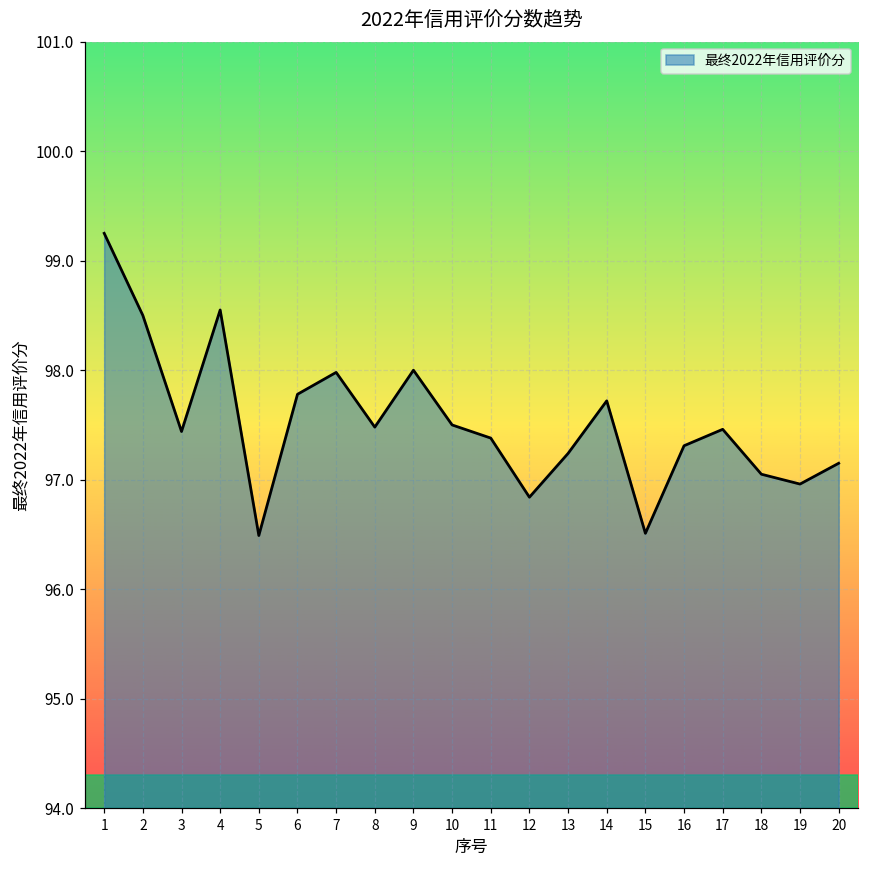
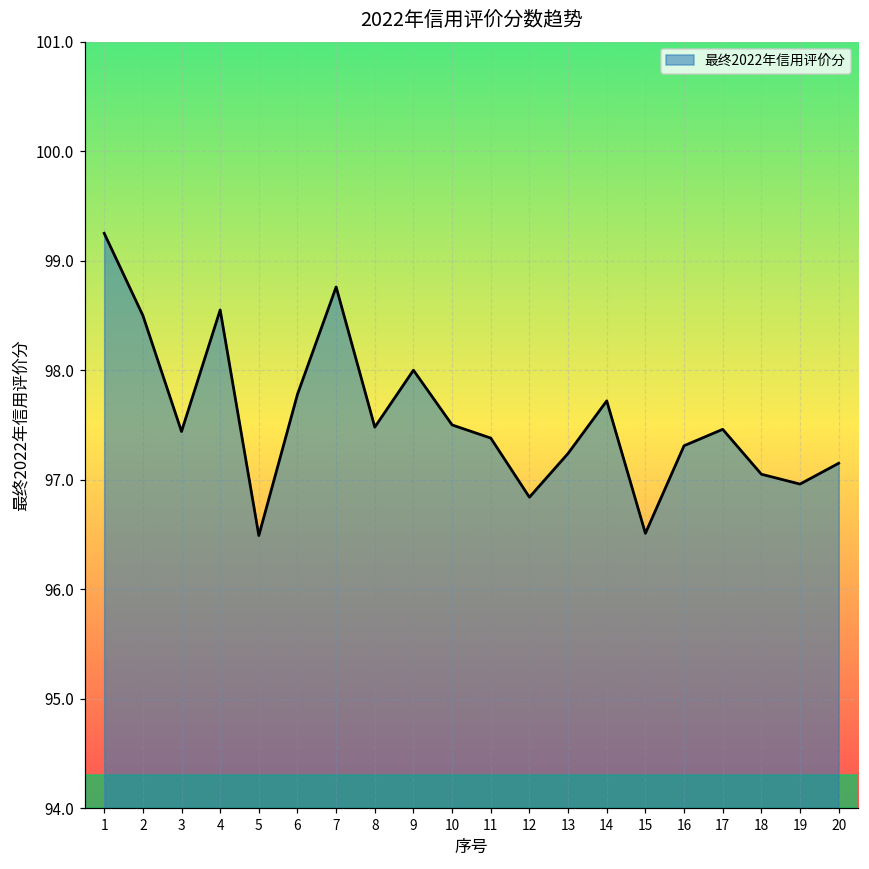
  {
    "1": 99.3,
    "2": 98.5,
    "3": 97.4,
    "4": 98.6,
    "5": 96.5,
    "6": 97.8,
-   "7": 98.0,
+   "7": 98.8,
    "8": 97.5,
    "9": 98.0,
    "10": 97.5,
    "11": 97.4,
    "12": 96.8,
    "13": 97.2,
    "14": 97.7,
    "15": 96.5,
    "16": 97.3,
    "17": 97.5,
    "18": 97.1,
    "19": 97.0,
    "20": 97.2
  }
